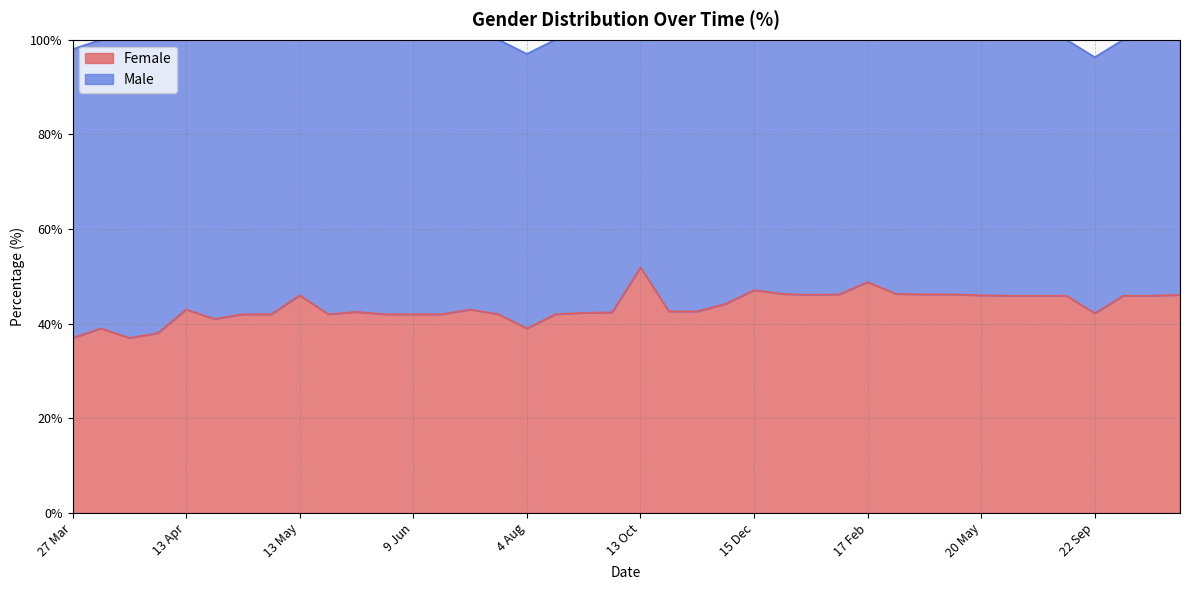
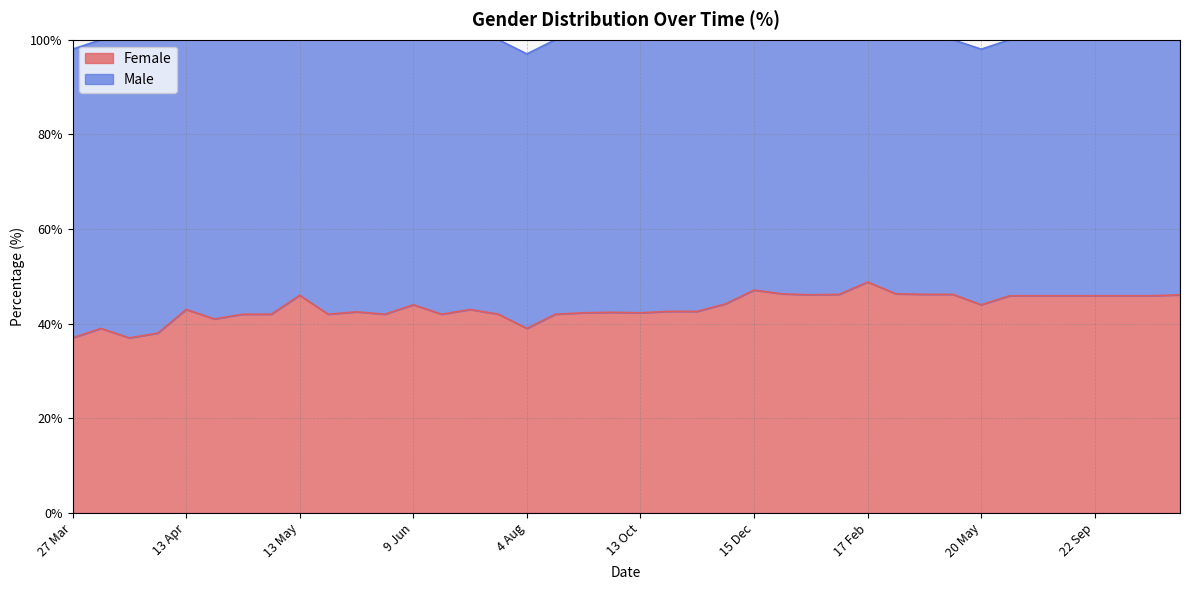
  {
    "Female": {
      "27 Mar": "37%",
      "13 Apr": "43%",
      "13 May": "46%",
-     "9 Jun": "42%",
+     "9 Jun": "44%",
      "4 Aug": "39%",
-     "13 Oct": "52%",
+     "13 Oct": "42%",
      "15 Dec": "47%",
      "17 Feb": "49%",
-     "20 May": "46%",
-     "22 Sep": "42%"
+     "20 May": "44%",
+     "22 Sep": "46%"
    },
    "Male": {
      "27 Mar": "61%",
      "4 Aug": "58%",
      "20 May": "54%",
      "22 Sep": "54%"
    }
  }
